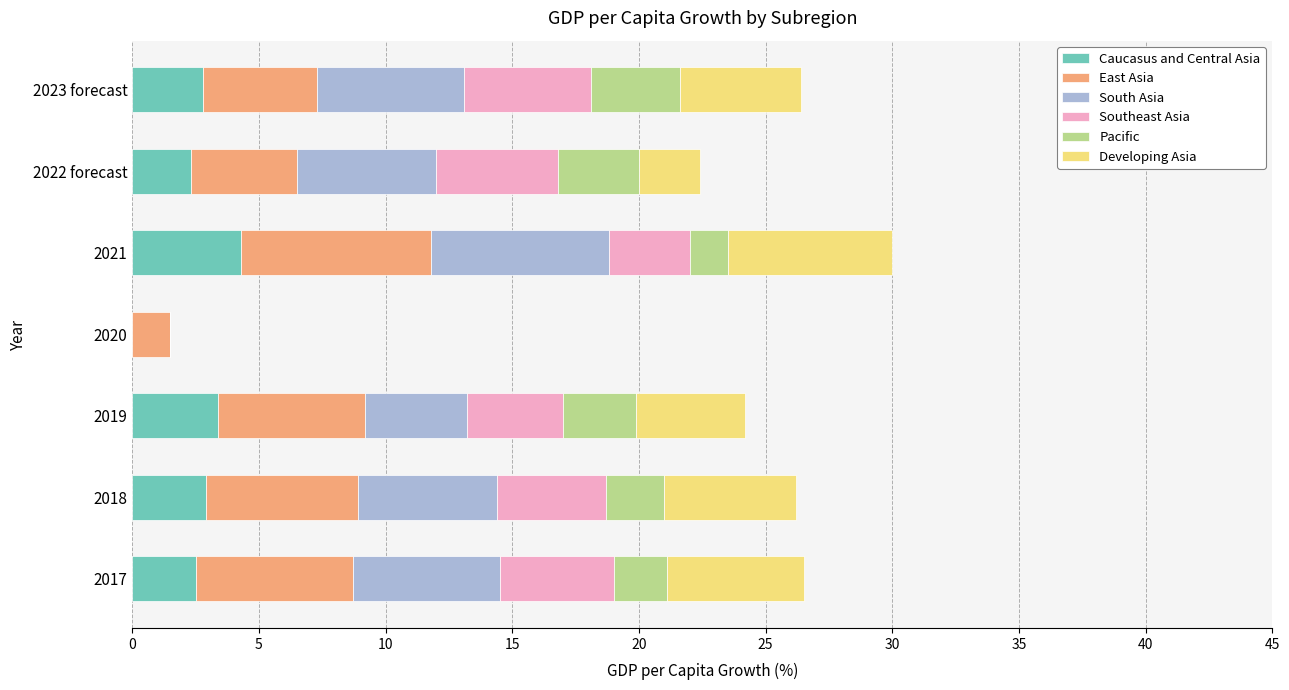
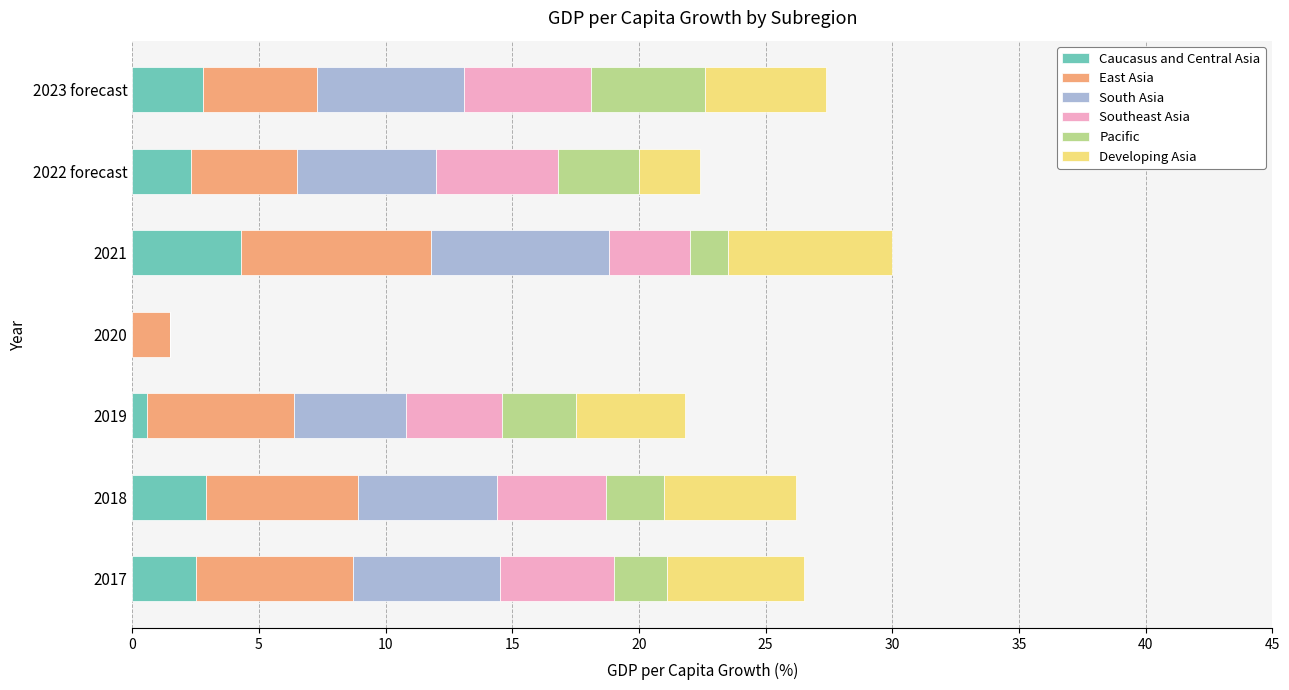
  {
    "Caucasus and Central Asia": {
      "2023 forecast": 2.8,
      "2022 forecast": 2.3,
      "2021": 4.3,
      "2020": 0.0,
-     "2019": 3.4,
+     "2019": 0.6,
      "2018": 2.9,
      "2017": 2.5
    },
    "South Asia": {
      "2023 forecast": 5.8,
      "2022 forecast": 5.5,
      "2021": 7.0,
      "2020": 0.0,
-     "2019": 4.0,
+     "2019": 4.4,
      "2018": 5.5,
      "2017": 5.8
    },
    "Southeast Asia": {
      "2023 forecast": 5.0,
      "2022 forecast": 4.8,
      "2021": 3.2,
      "2020": 0.0,
      "2019": 3.8,
      "2018": 4.3,
      "2017": 4.5
    },
    "Pacific": {
-     "2023 forecast": 3.5,
+     "2023 forecast": 4.5,
      "2022 forecast": 3.2,
      "2021": 1.5,
      "2020": 0.0,
      "2019": 2.9,
      "2018": 2.3,
      "2017": 2.1
    }
  }
